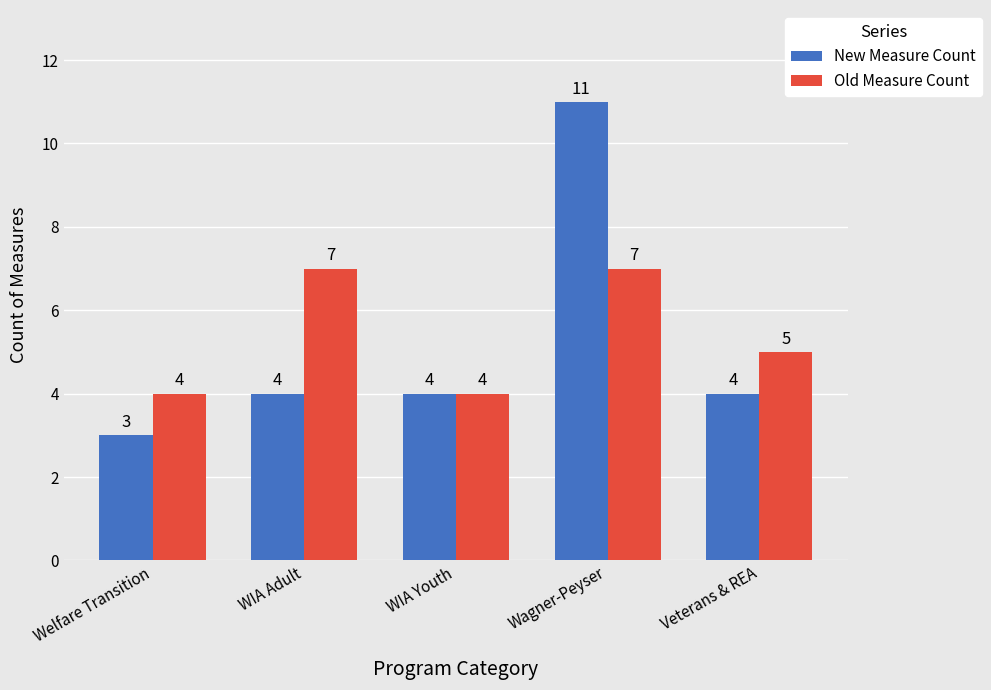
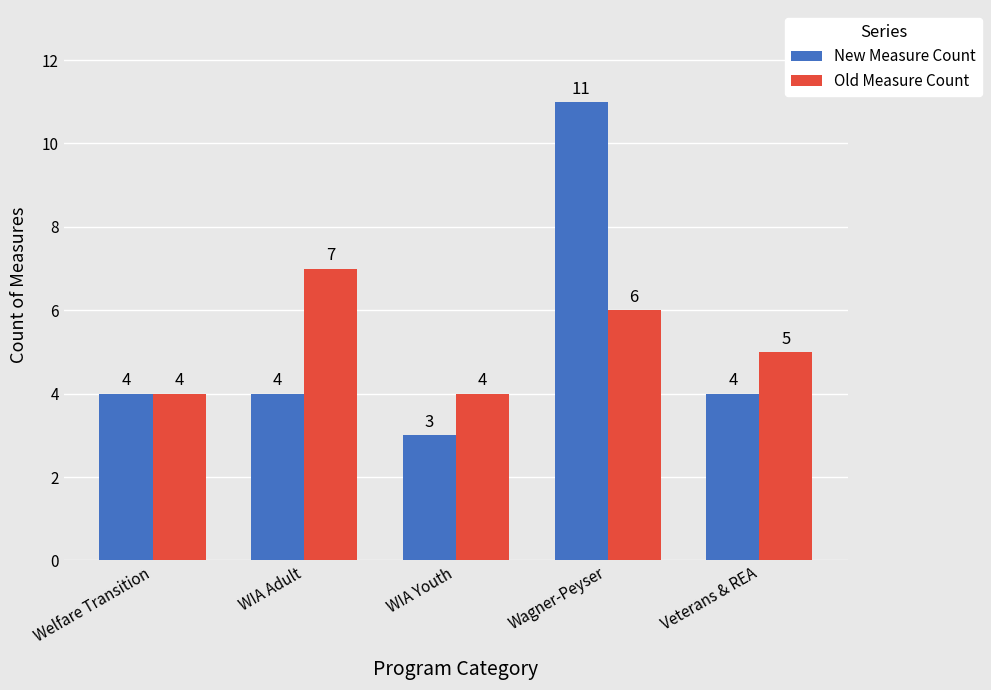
  {
    "New Measure Count": {
-     "Welfare Transition": 3,
+     "Welfare Transition": 4,
      "WIA Adult": 4,
-     "WIA Youth": 4,
+     "WIA Youth": 3,
      "Wagner-Peyser": 11,
      "Veterans & REA": 4
    },
    "Old Measure Count": {
      "Welfare Transition": 4,
      "WIA Adult": 7,
      "WIA Youth": 4,
-     "Wagner-Peyser": 7,
+     "Wagner-Peyser": 6,
      "Veterans & REA": 5
    }
  }
